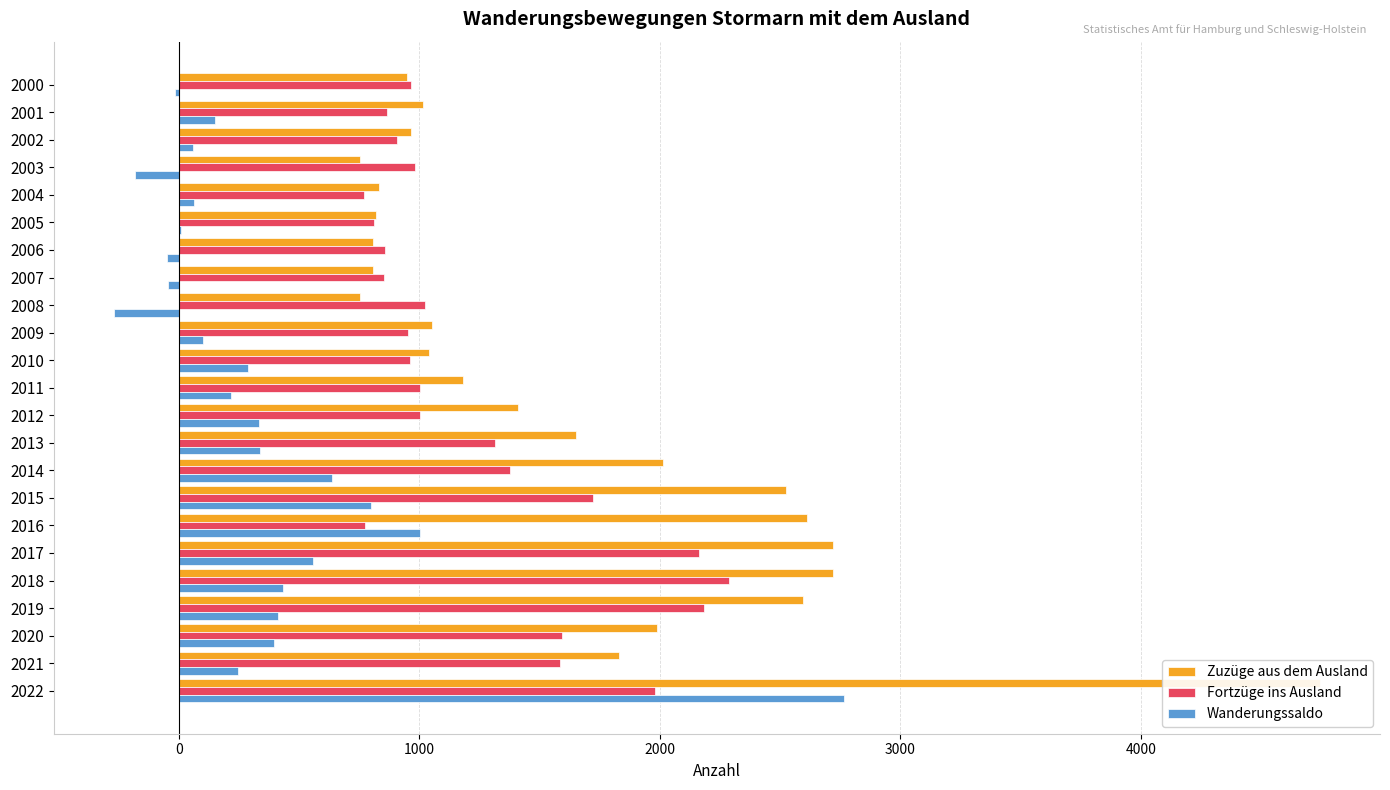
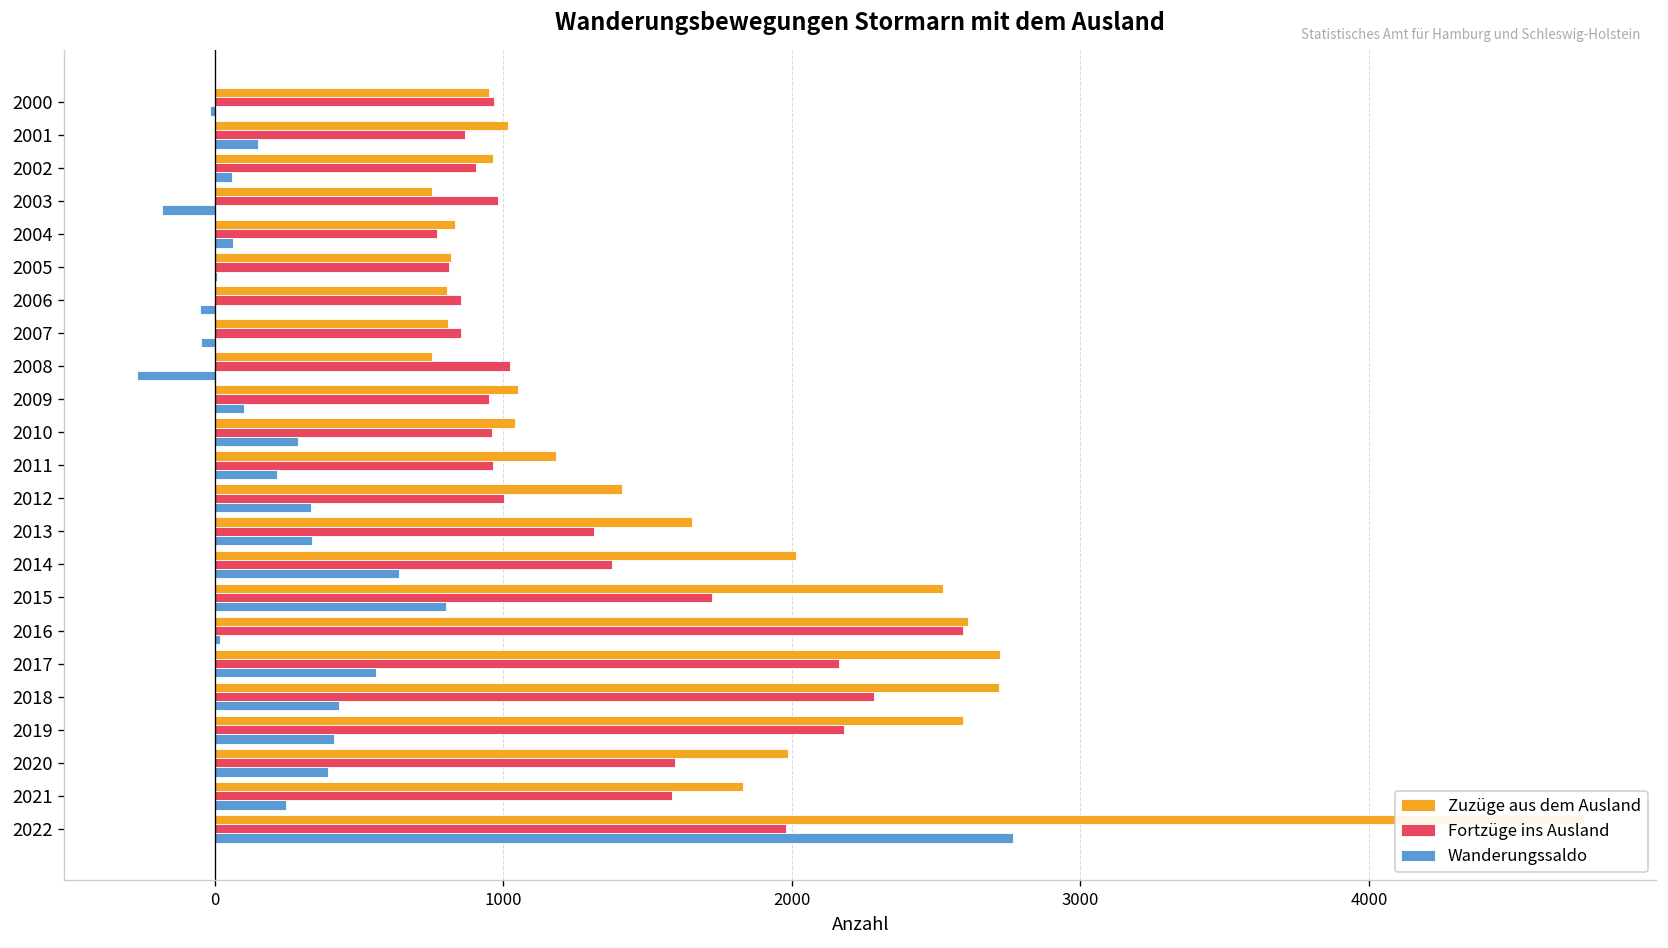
  {
    "Zuzüge aus dem Ausland": {
      "2000": 950,
      "2001": 1020,
      "2002": 970,
      "2003": 750,
      "2004": 830,
      "2005": 820,
      "2006": 810,
      "2007": 810,
      "2008": 750,
      "2009": 1050,
      "2010": 1040,
      "2011": 1180,
      "2012": 1410,
      "2013": 1650,
      "2014": 2020,
      "2015": 2520,
      "2016": 2610,
      "2017": 2720,
      "2018": 2720,
      "2019": 2590,
      "2020": 1990,
      "2021": 1830
    },
    "Fortzüge ins Ausland": {
      "2000": 970,
      "2001": 870,
      "2002": 910,
      "2003": 980,
      "2004": 770,
      "2005": 810,
      "2006": 860,
      "2007": 850,
      "2008": 1020,
      "2009": 950,
      "2010": 960,
-     "2011": 1000,
+     "2011": 960,
      "2012": 1000,
      "2013": 1320,
      "2014": 1380,
      "2015": 1720,
-     "2016": 780,
+     "2016": 2590,
      "2017": 2160,
      "2018": 2290,
      "2019": 2180,
      "2020": 1590,
      "2021": 1580,
      "2022": 1980
    },
    "Wanderungssaldo": {
      "2000": -20,
      "2001": 150,
      "2002": 60,
      "2003": -180,
      "2004": 60,
      "2006": -50,
      "2007": -50,
      "2008": -270,
      "2009": 100,
      "2010": 290,
      "2011": 220,
      "2012": 330,
      "2013": 340,
      "2014": 640,
      "2015": 800,
-     "2016": 1000,
+     "2016": 20,
      "2017": 560,
      "2018": 430,
      "2019": 410,
      "2020": 390,
      "2021": 250,
      "2022": 2770
    }
  }
